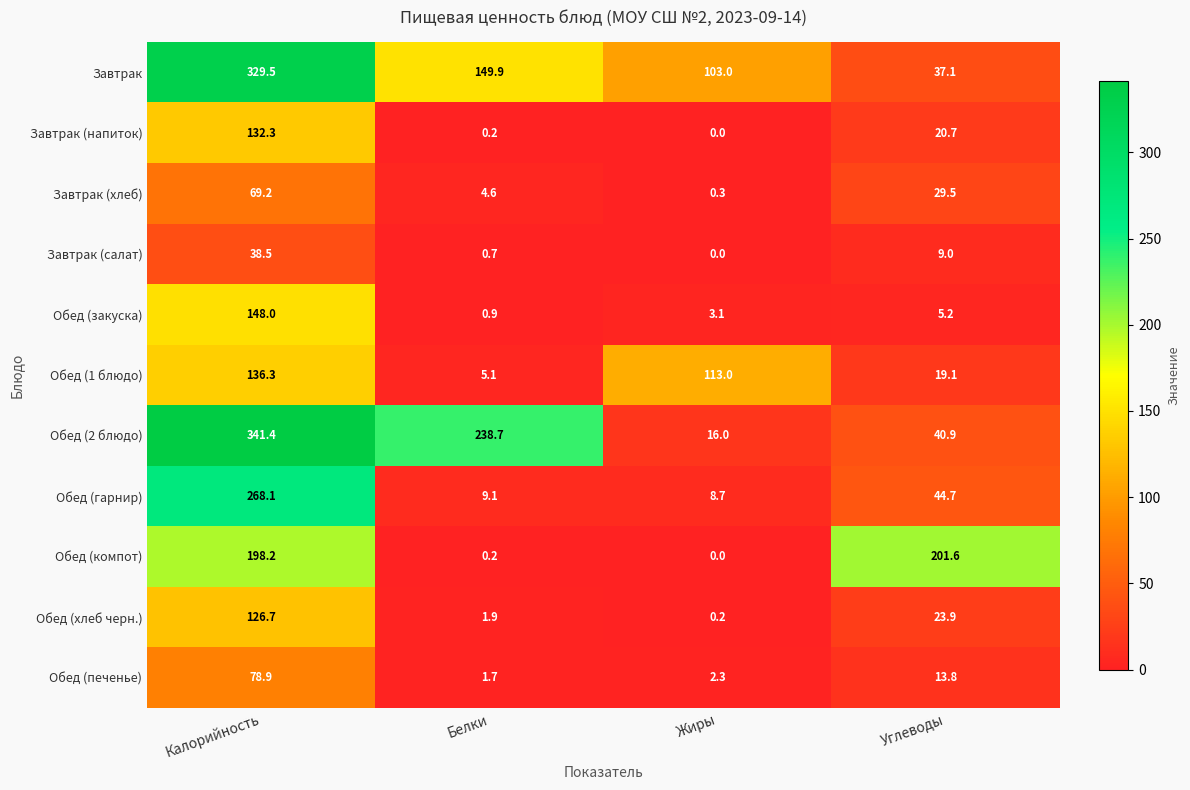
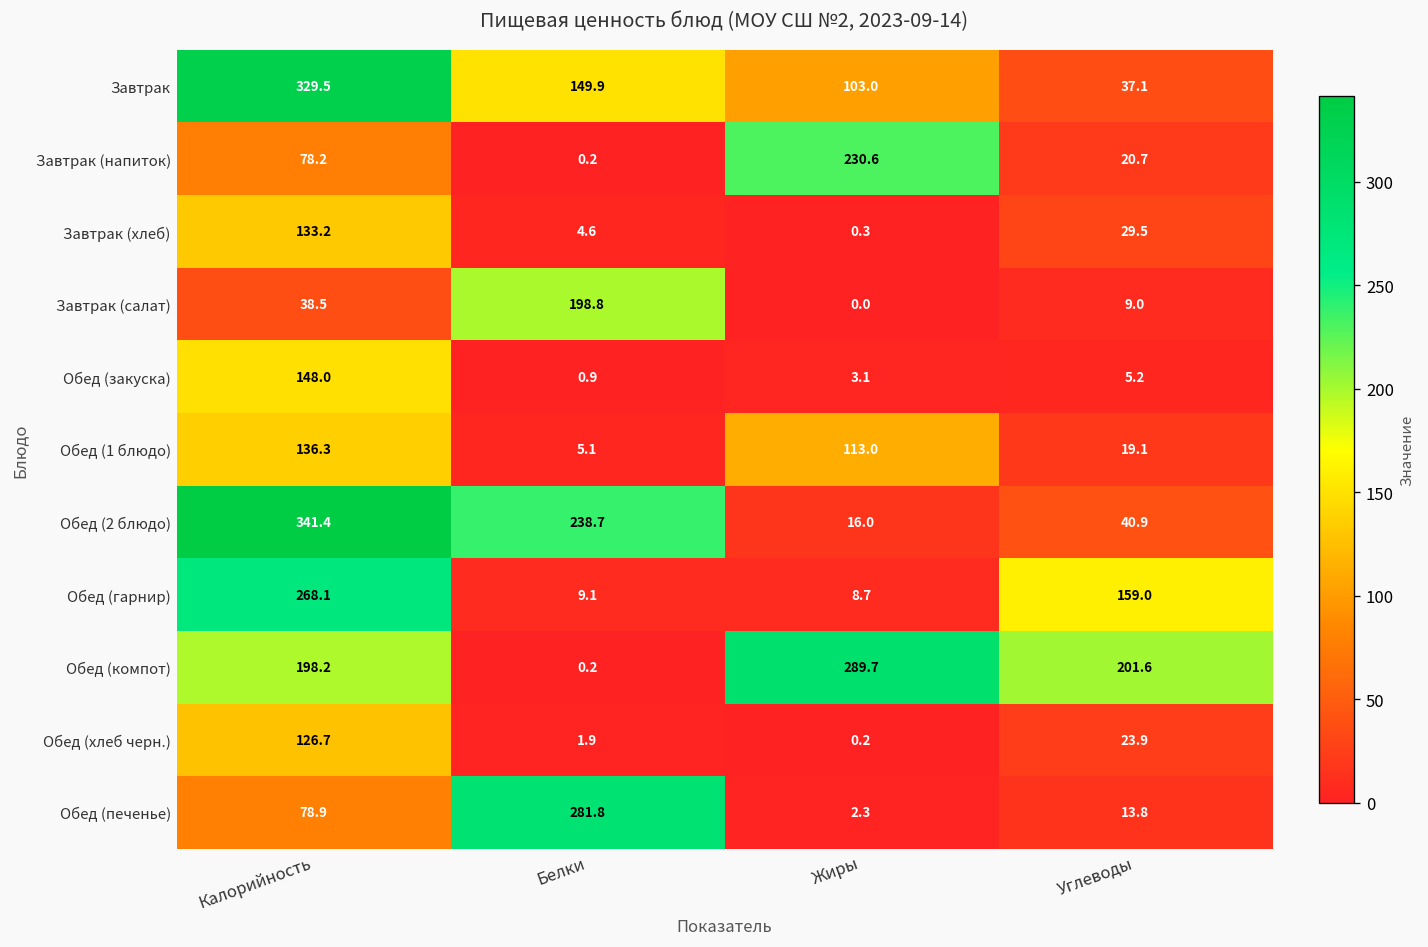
  {
    "Завтрак": {
      "Калорийность": 329.5,
      "Белки": 149.9,
      "Жиры": 103.0,
      "Углеводы": 37.1
    },
    "Завтрак (напиток)": {
-     "Калорийность": 132.3,
+     "Калорийность": 78.2,
      "Белки": 0.2,
-     "Жиры": 0.0,
+     "Жиры": 230.6,
      "Углеводы": 20.7
    },
    "Завтрак (хлеб)": {
-     "Калорийность": 69.2,
+     "Калорийность": 133.2,
      "Белки": 4.6,
      "Жиры": 0.3,
      "Углеводы": 29.5
    },
    "Завтрак (салат)": {
      "Калорийность": 38.5,
-     "Белки": 0.7,
+     "Белки": 198.8,
      "Жиры": 0.0,
      "Углеводы": 9.0
    },
    "Обед (закуска)": {
      "Калорийность": 148.0,
      "Белки": 0.9,
      "Жиры": 3.1,
      "Углеводы": 5.2
    },
    "Обед (1 блюдо)": {
      "Калорийность": 136.3,
      "Белки": 5.1,
      "Жиры": 113.0,
      "Углеводы": 19.1
    },
    "Обед (2 блюдо)": {
      "Калорийность": 341.4,
      "Белки": 238.7,
      "Жиры": 16.0,
      "Углеводы": 40.9
    },
    "Обед (гарнир)": {
      "Калорийность": 268.1,
      "Белки": 9.1,
      "Жиры": 8.7,
-     "Углеводы": 44.7
+     "Углеводы": 159.0
    },
    "Обед (компот)": {
      "Калорийность": 198.2,
      "Белки": 0.2,
-     "Жиры": 0.0,
+     "Жиры": 289.7,
      "Углеводы": 201.6
    },
    "Обед (хлеб черн.)": {
      "Калорийность": 126.7,
      "Белки": 1.9,
      "Жиры": 0.2,
      "Углеводы": 23.9
    },
    "Обед (печенье)": {
      "Калорийность": 78.9,
-     "Белки": 1.7,
+     "Белки": 281.8,
      "Жиры": 2.3,
      "Углеводы": 13.8
    }
  }
